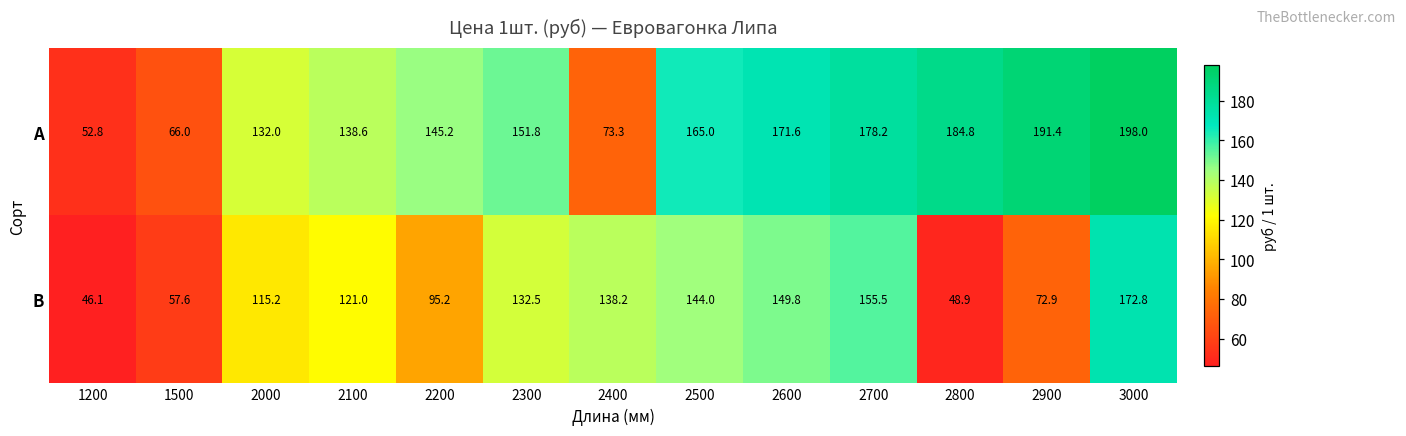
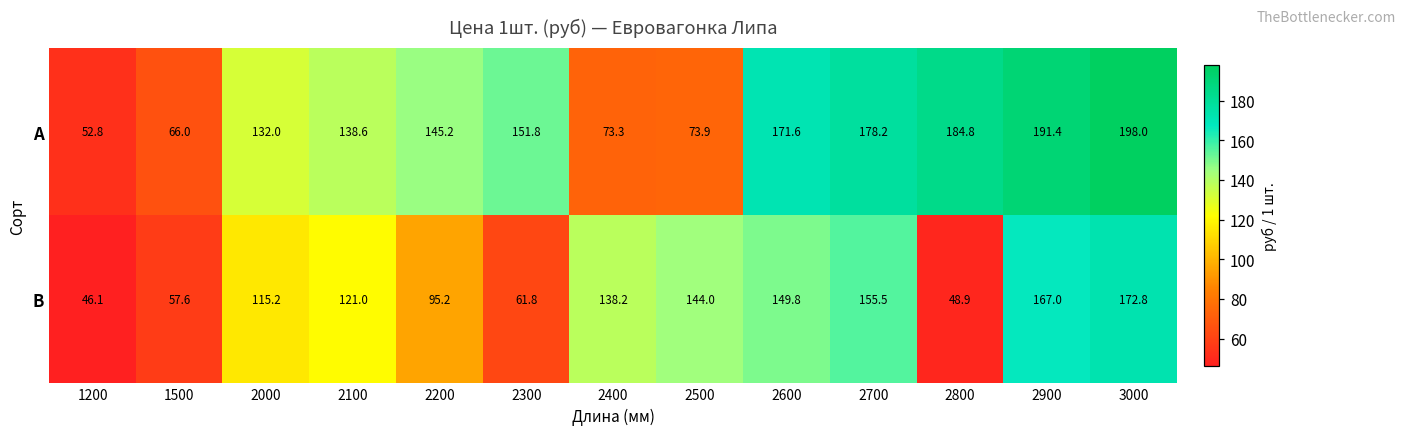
  {
    "А": {
      "1200": 52.8,
      "1500": 66.0,
      "2000": 132.0,
      "2100": 138.6,
      "2200": 145.2,
      "2300": 151.8,
      "2400": 73.3,
-     "2500": 165.0,
+     "2500": 73.9,
      "2600": 171.6,
      "2700": 178.2,
      "2800": 184.8,
      "2900": 191.4,
      "3000": 198.0
    },
    "В": {
      "1200": 46.1,
      "1500": 57.6,
      "2000": 115.2,
      "2100": 121.0,
      "2200": 95.2,
-     "2300": 132.5,
+     "2300": 61.8,
      "2400": 138.2,
      "2500": 144.0,
      "2600": 149.8,
      "2700": 155.5,
      "2800": 48.9,
-     "2900": 72.9,
+     "2900": 167.0,
      "3000": 172.8
    }
  }
